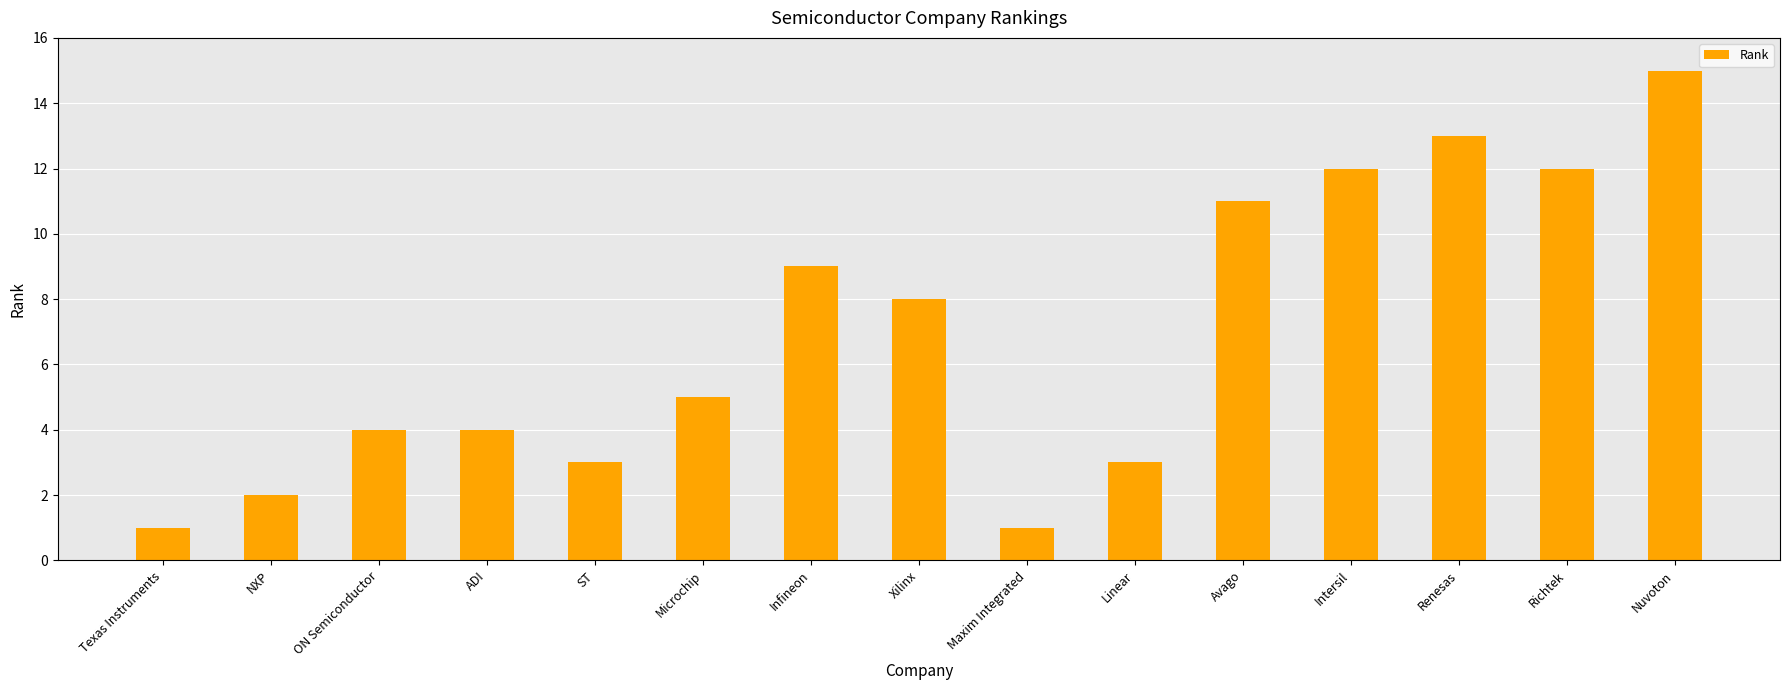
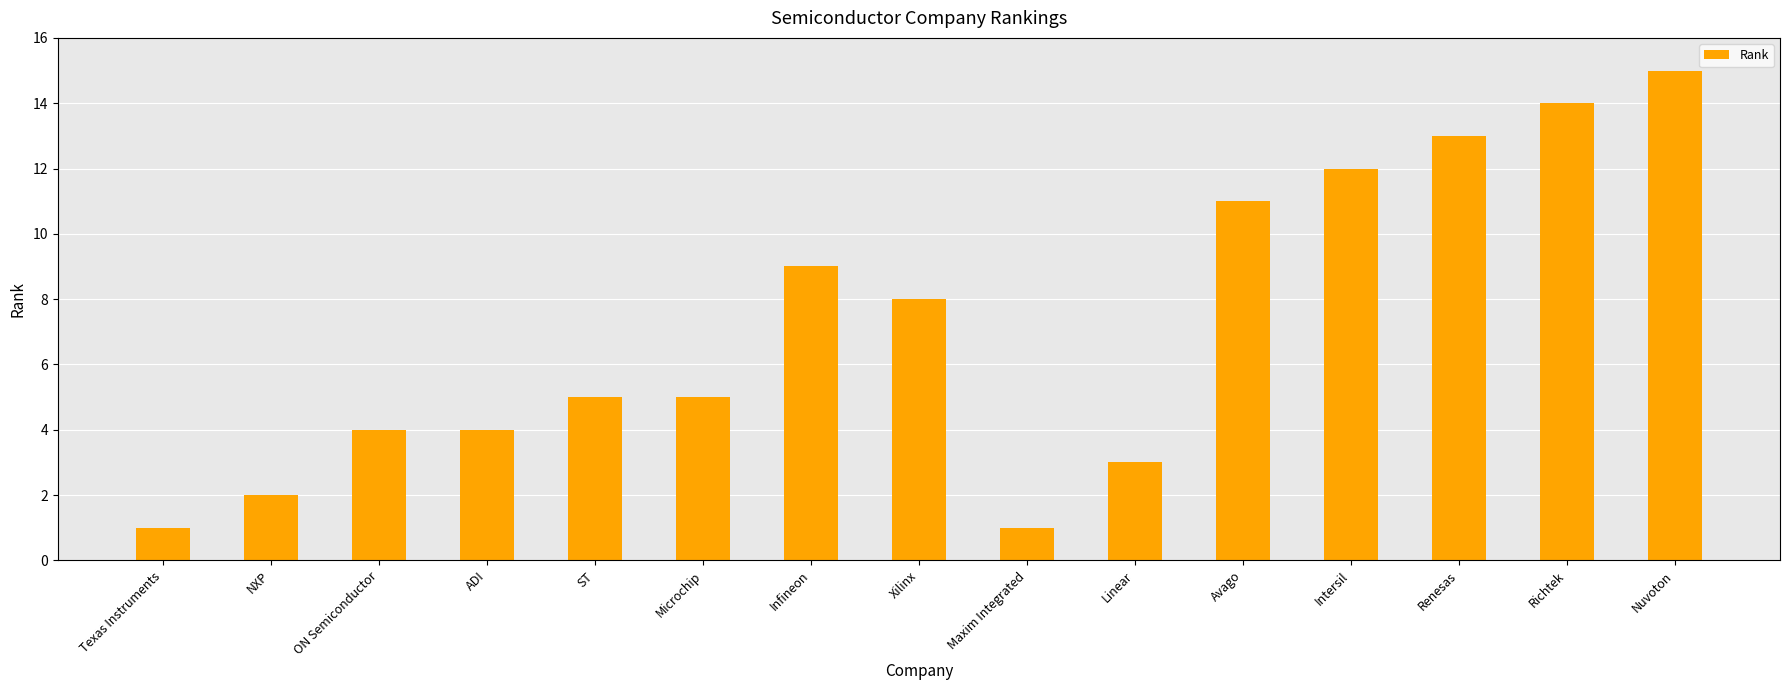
  {
    "Texas Instruments": 1,
    "NXP": 2,
    "ON Semiconductor": 4,
    "ADI": 4,
-   "ST": 3,
+   "ST": 5,
    "Microchip": 5,
    "Infineon": 9,
    "Xilinx": 8,
    "Maxim Integrated": 1,
    "Linear": 3,
    "Avago": 11,
    "Intersil": 12,
    "Renesas": 13,
-   "Richtek": 12,
+   "Richtek": 14,
    "Nuvoton": 15
  }
